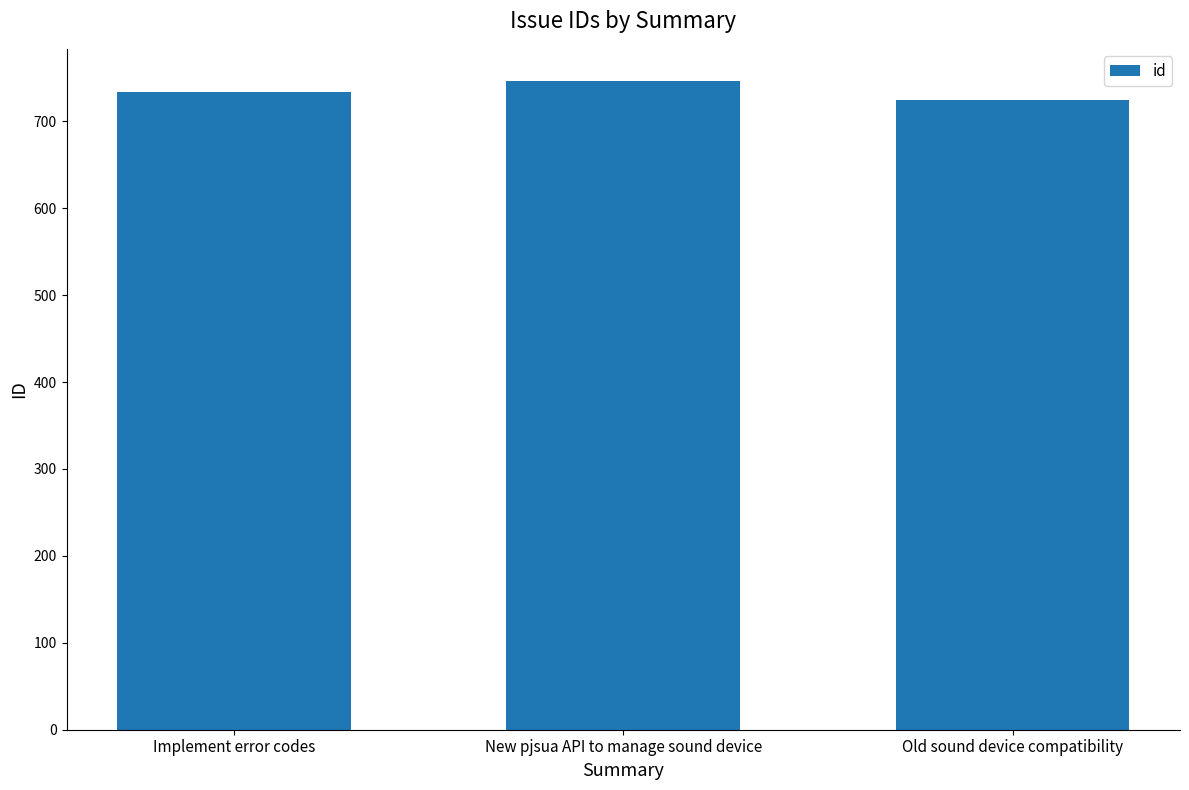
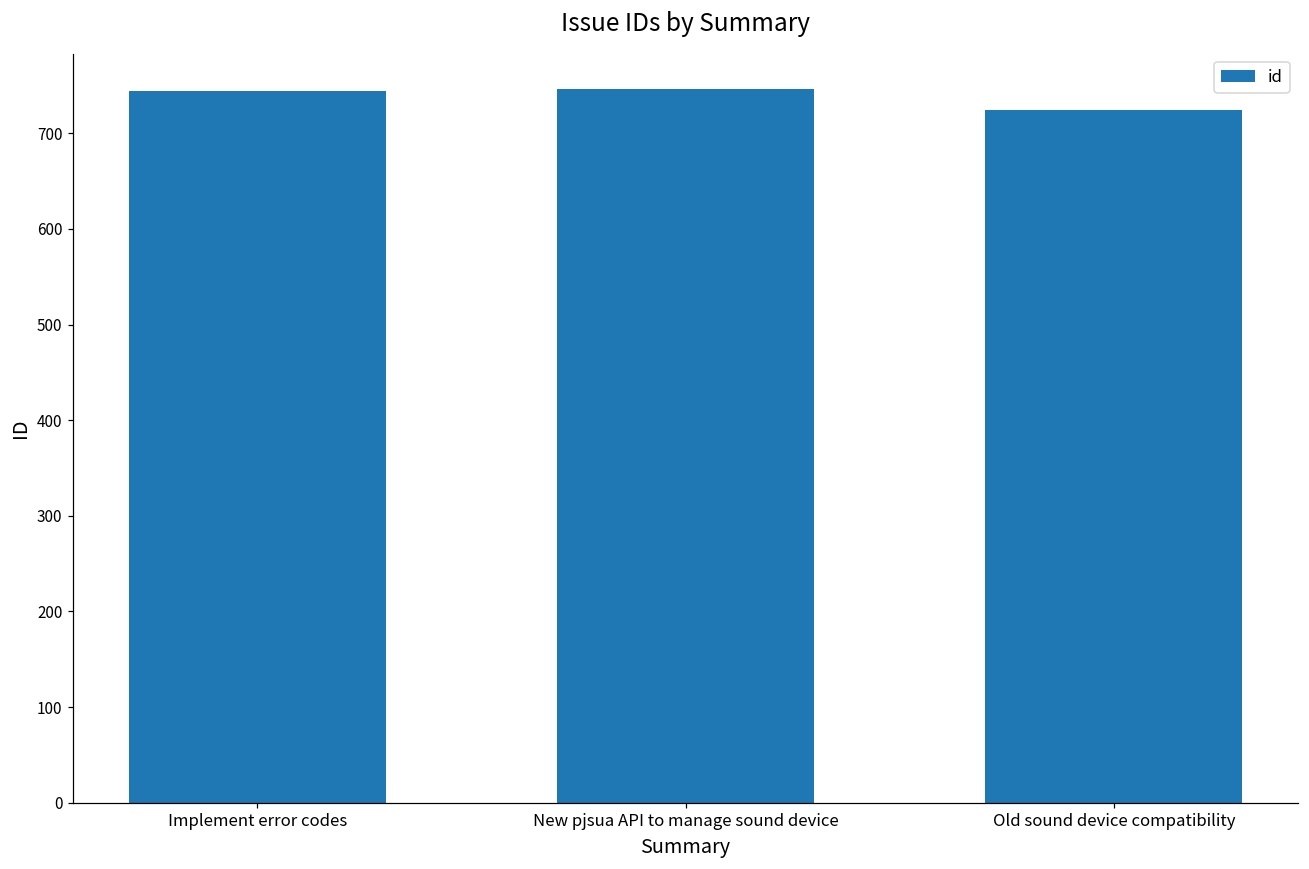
  {
-   "Implement error codes": 730,
+   "Implement error codes": 740,
    "New pjsua API to manage sound device": 750,
    "Old sound device compatibility": 720
  }
